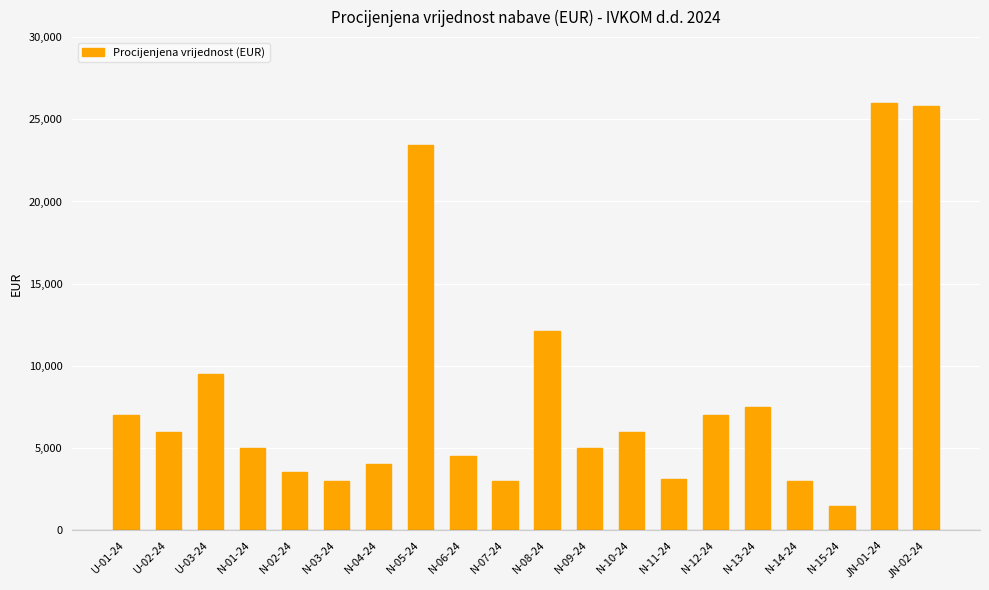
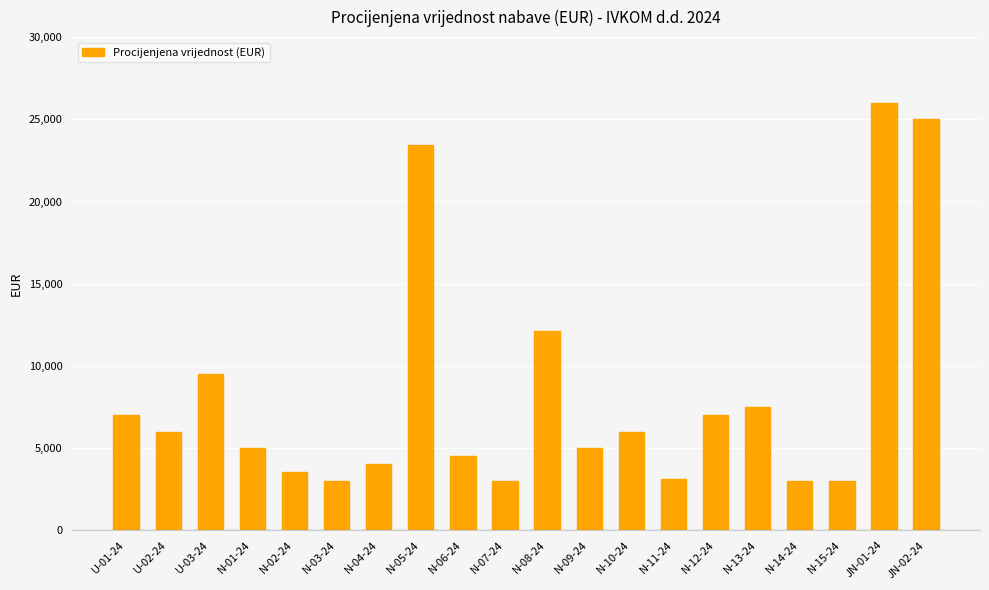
  {
    "U-01-24": "7,000",
    "U-02-24": "6,000",
    "U-03-24": "9,500",
    "N-01-24": "5,000",
    "N-02-24": "3,600",
    "N-03-24": "3,000",
    "N-04-24": "4,000",
    "N-05-24": "23,400",
    "N-06-24": "4,500",
    "N-07-24": "3,000",
    "N-08-24": "12,100",
    "N-09-24": "5,000",
    "N-10-24": "6,000",
    "N-11-24": "3,100",
    "N-12-24": "7,000",
    "N-13-24": "7,500",
    "N-14-24": "3,000",
-   "N-15-24": "1,500",
+   "N-15-24": "3,000",
    "JN-01-24": "26,000",
-   "JN-02-24": "25,800"
+   "JN-02-24": "25,000"
  }
